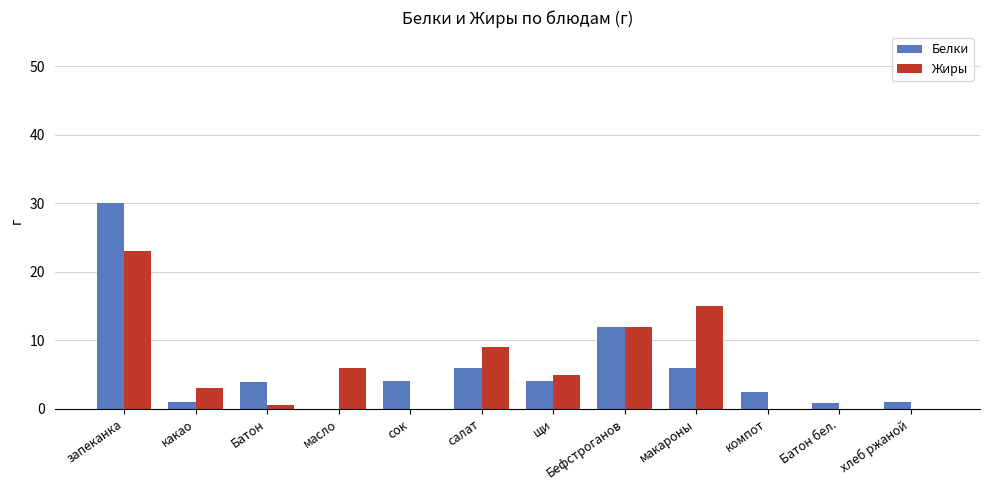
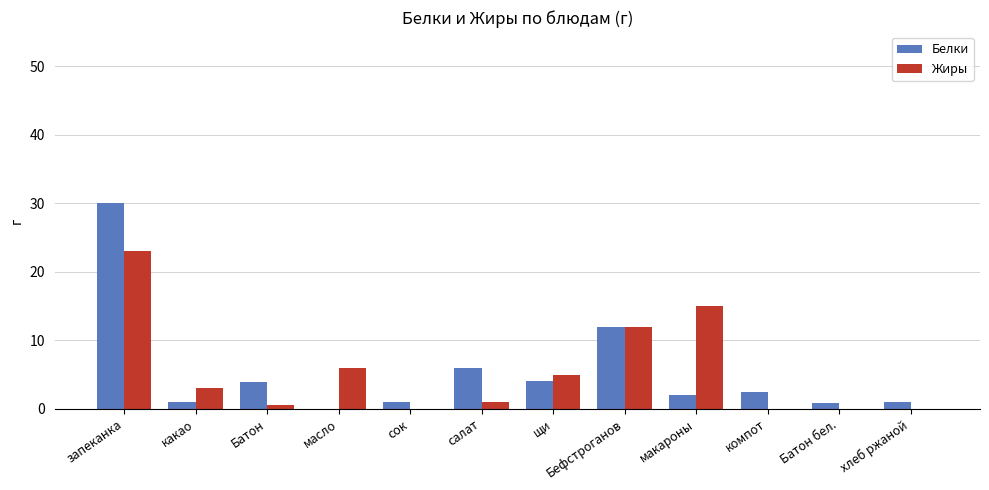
  {
    "Белки": {
      "запеканка": 30,
      "какао": 1,
      "Батон": 4,
      "масло": 0,
-     "сок": 4,
+     "сок": 1,
      "салат": 6,
      "щи": 4,
      "Бефстроганов": 12,
-     "макароны": 6,
+     "макароны": 2,
      "компот": 2,
      "Батон бел.": 1,
      "хлеб ржаной": 1
    },
    "Жиры": {
      "запеканка": 23,
      "какао": 3,
      "Батон": 1,
      "масло": 6,
      "сок": 0,
-     "салат": 9,
+     "салат": 1,
      "щи": 5,
      "Бефстроганов": 12,
      "макароны": 15,
      "компот": 0,
      "Батон бел.": 0,
      "хлеб ржаной": 0
    }
  }
